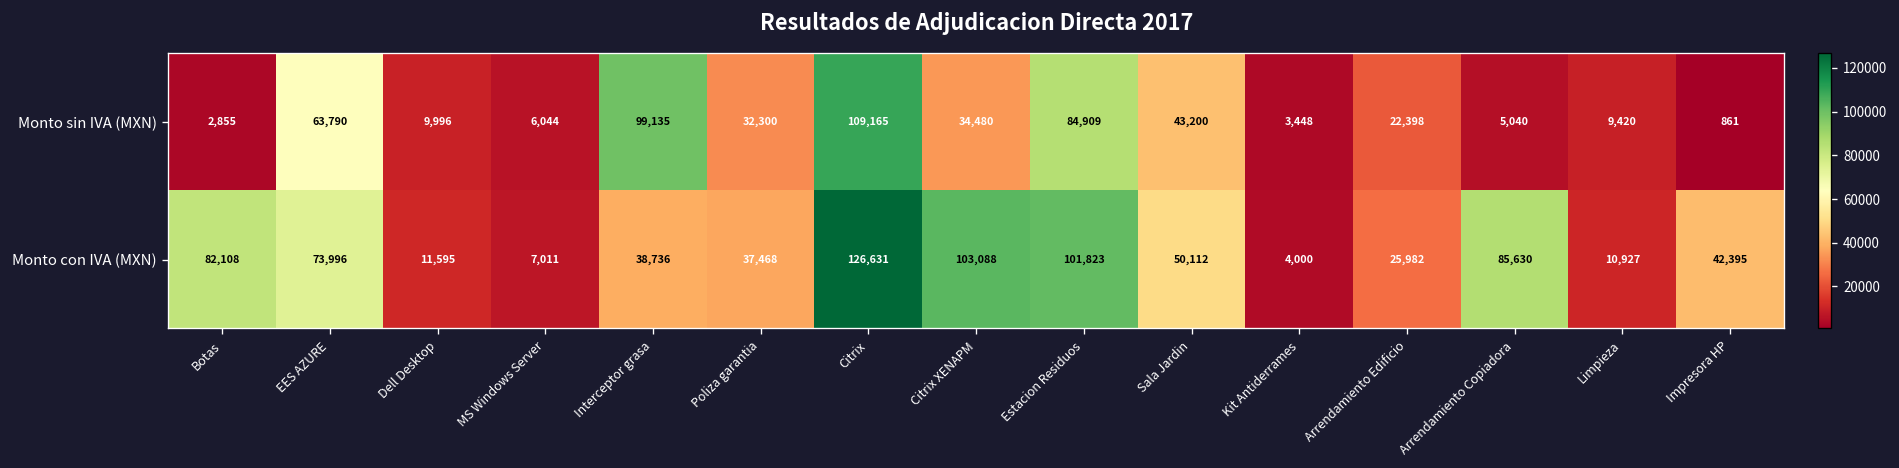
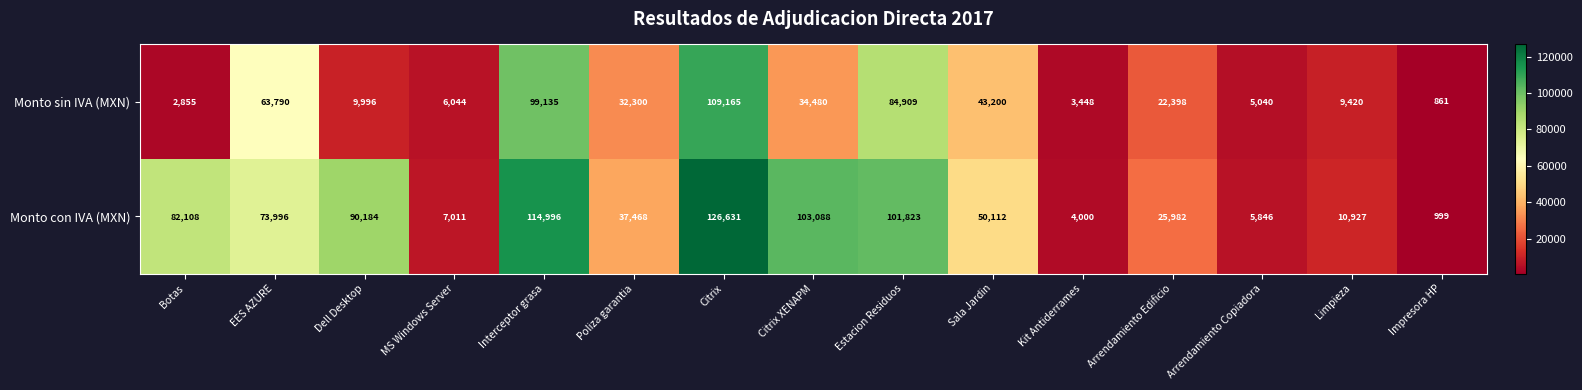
  {
    "Monto sin IVA (MXN)": {
      "Botas": "2,855",
      "EES AZURE": "63,790",
      "Dell Desktop": "9,996",
      "MS Windows Server": "6,044",
      "Interceptor grasa": "99,135",
      "Poliza garantia": "32,300",
      "Citrix": "109,165",
      "Citrix XENAPM": "34,480",
      "Estacion Residuos": "84,909",
      "Sala Jardin": "43,200",
      "Kit Antiderrames": "3,448",
      "Arrendamiento Edificio": "22,398",
      "Arrendamiento Copiadora": "5,040",
      "Limpieza": "9,420",
      "Impresora HP": "861"
    },
    "Monto con IVA (MXN)": {
      "Botas": "82,108",
      "EES AZURE": "73,996",
-     "Dell Desktop": "11,595",
+     "Dell Desktop": "90,184",
      "MS Windows Server": "7,011",
-     "Interceptor grasa": "38,736",
+     "Interceptor grasa": "114,996",
      "Poliza garantia": "37,468",
      "Citrix": "126,631",
      "Citrix XENAPM": "103,088",
      "Estacion Residuos": "101,823",
      "Sala Jardin": "50,112",
      "Kit Antiderrames": "4,000",
      "Arrendamiento Edificio": "25,982",
-     "Arrendamiento Copiadora": "85,630",
+     "Arrendamiento Copiadora": "5,846",
      "Limpieza": "10,927",
-     "Impresora HP": "42,395"
+     "Impresora HP": "999"
    }
  }
